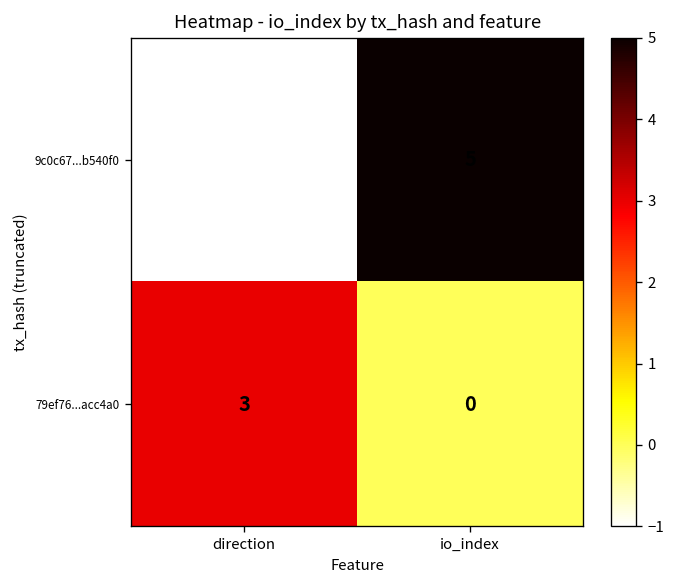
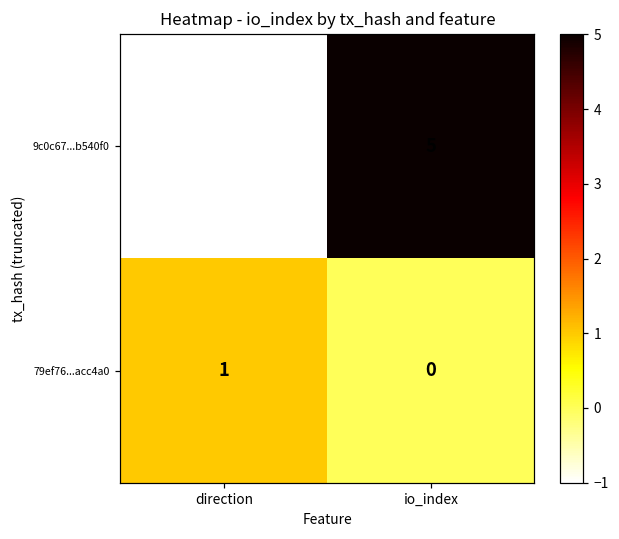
  {
    "79ef76...acc4a0": {
-     "direction": 3,
+     "direction": 1,
      "io_index": 0
    }
  }
